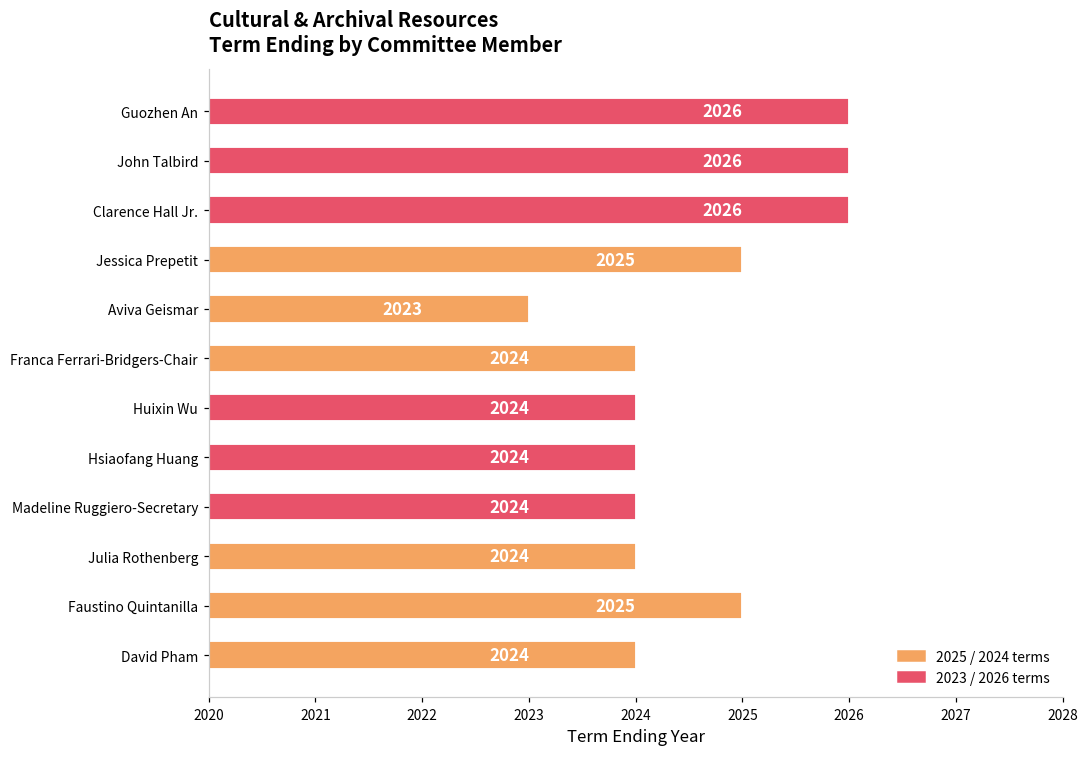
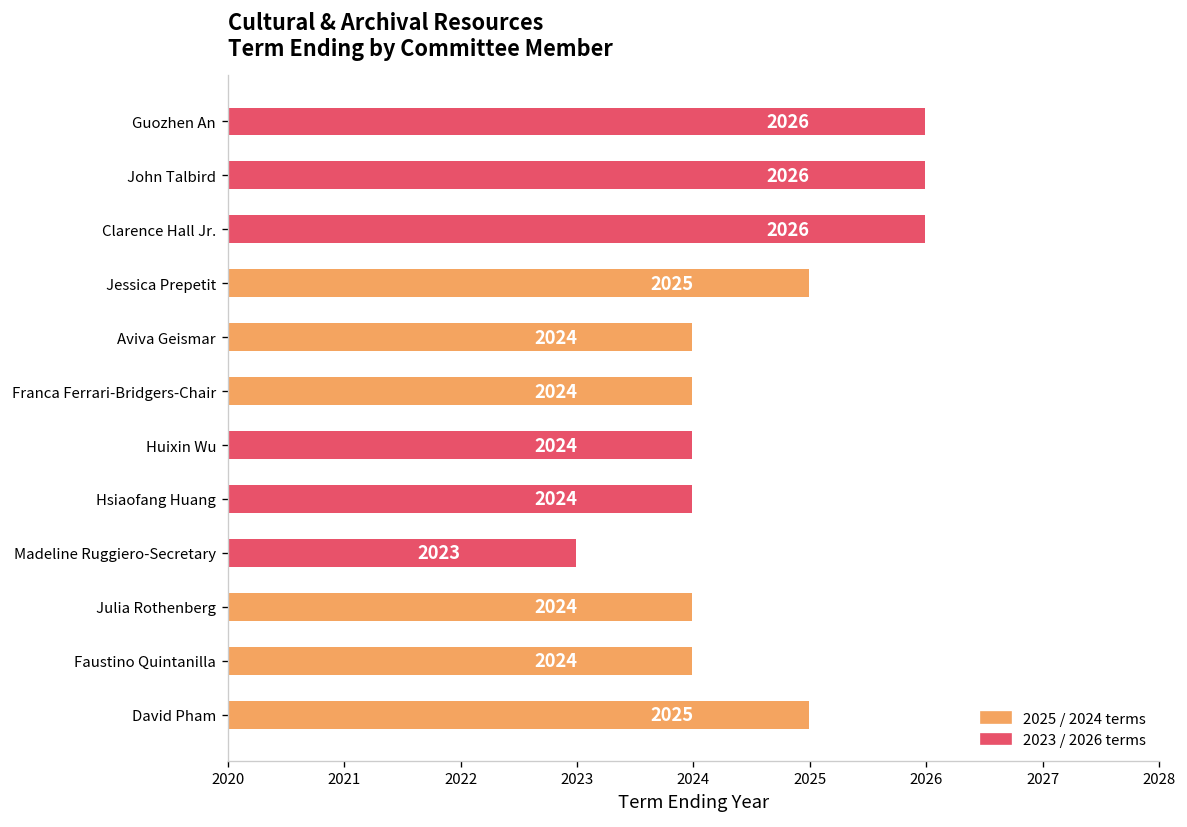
  {
    "Guozhen An": 2026,
    "John Talbird": 2026,
    "Clarence Hall Jr.": 2026,
    "Jessica Prepetit": 2025,
-   "Aviva Geismar": 2023,
+   "Aviva Geismar": 2024,
    "Franca Ferrari-Bridgers-Chair": 2024,
    "Huixin Wu": 2024,
    "Hsiaofang Huang": 2024,
-   "Madeline Ruggiero-Secretary": 2024,
+   "Madeline Ruggiero-Secretary": 2023,
    "Julia Rothenberg": 2024,
-   "Faustino Quintanilla": 2025,
-   "David Pham": 2024
+   "Faustino Quintanilla": 2024,
+   "David Pham": 2025
  }
